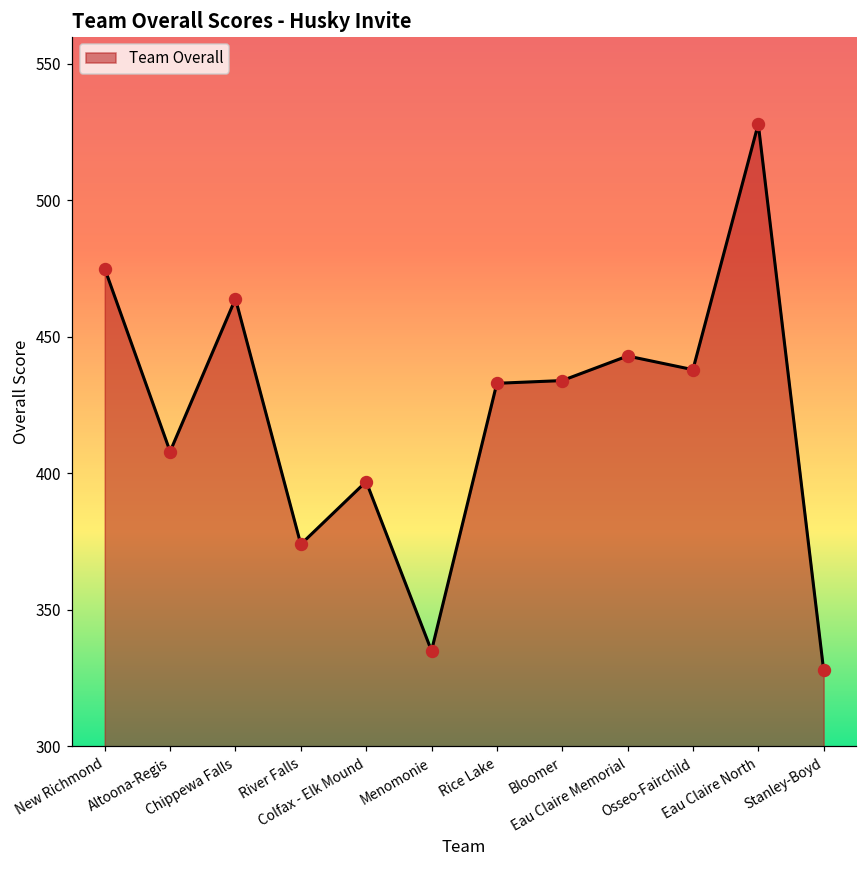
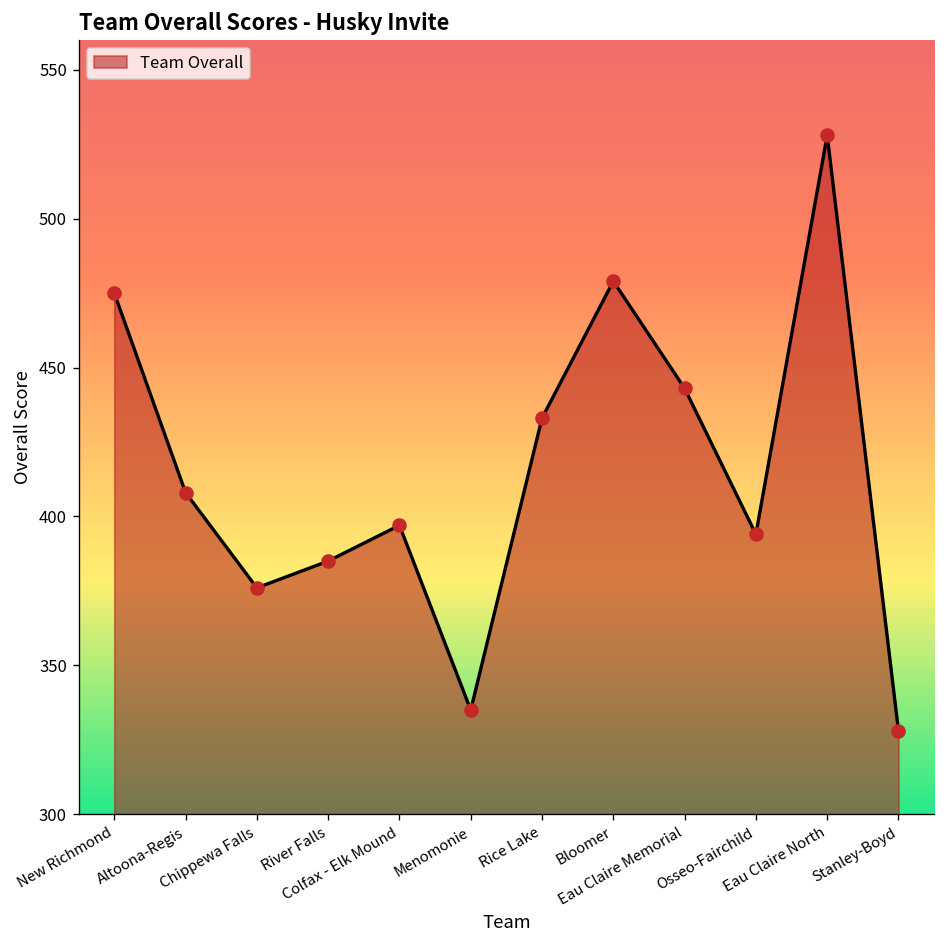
  {
    "New Richmond": 475,
    "Altoona-Regis": 408,
-   "Chippewa Falls": 464,
-   "River Falls": 374,
+   "Chippewa Falls": 376,
+   "River Falls": 385,
    "Colfax - Elk Mound": 397,
    "Menomonie": 335,
    "Rice Lake": 433,
-   "Bloomer": 434,
+   "Bloomer": 479,
    "Eau Claire Memorial": 443,
-   "Osseo-Fairchild": 438,
+   "Osseo-Fairchild": 394,
    "Eau Claire North": 528,
    "Stanley-Boyd": 328
  }
